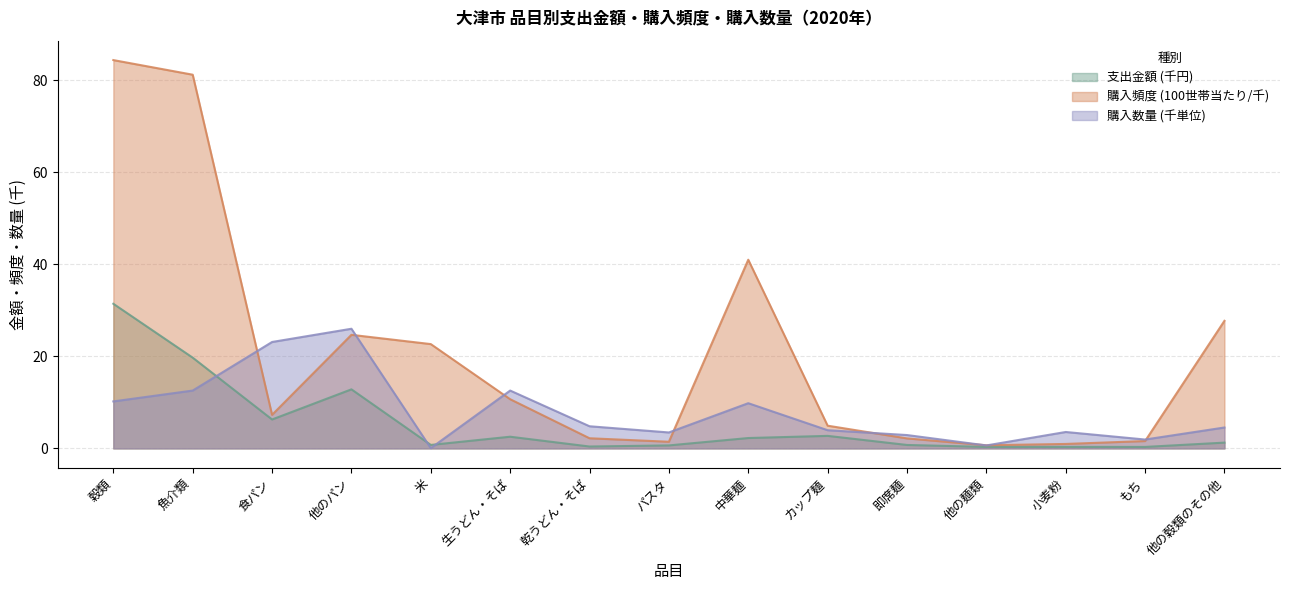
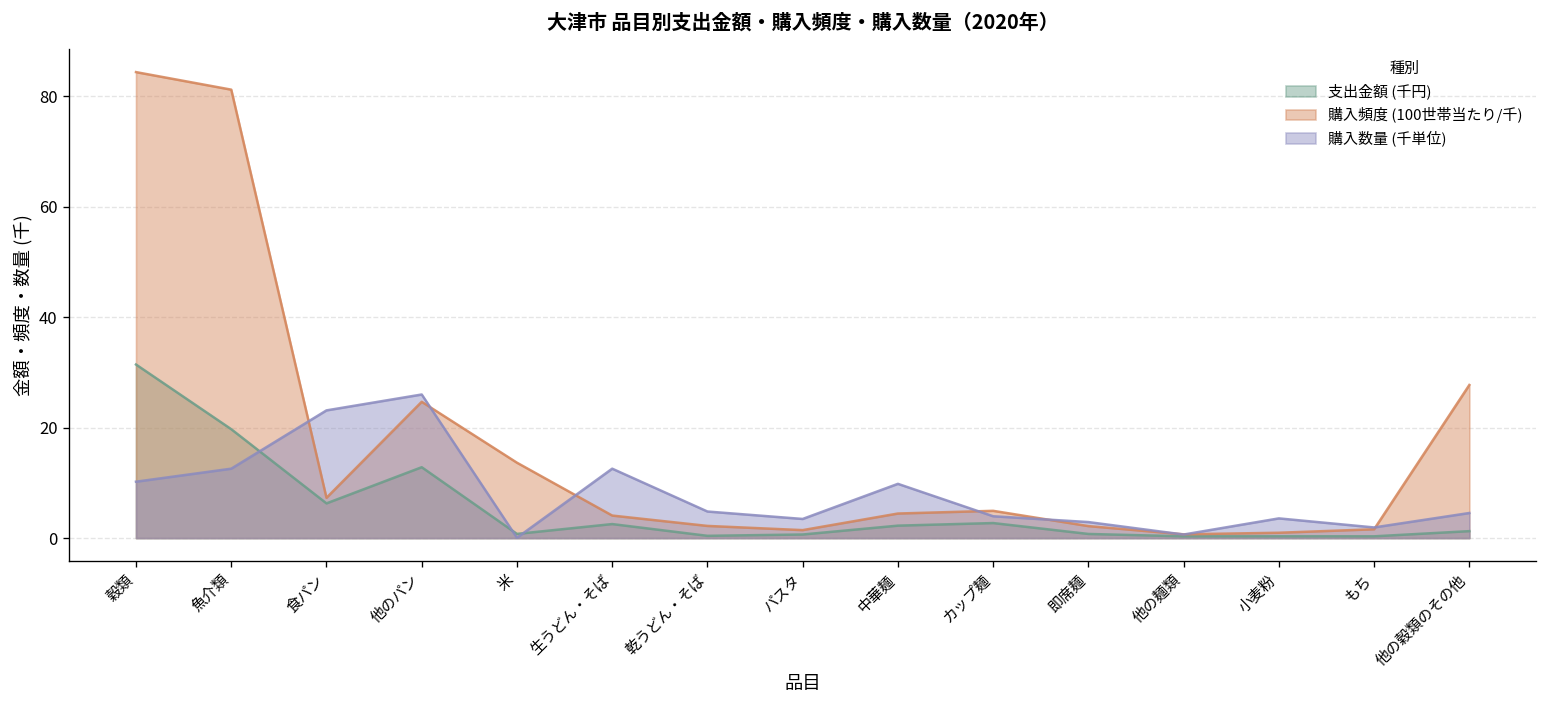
  {
    "購入頻度 (100世帯当たり/千)": {
      "穀類": 84,
      "魚介類": 81,
      "食パン": 7,
      "他のパン": 25,
-     "米": 23,
-     "生うどん・そば": 11,
+     "米": 14,
+     "生うどん・そば": 4,
      "乾うどん・そば": 2,
      "パスタ": 1,
-     "中華麺": 41,
+     "中華麺": 4,
      "カップ麺": 5,
      "即席麺": 2,
      "小麦粉": 1,
      "他の穀類のその他": 28
    }
  }
